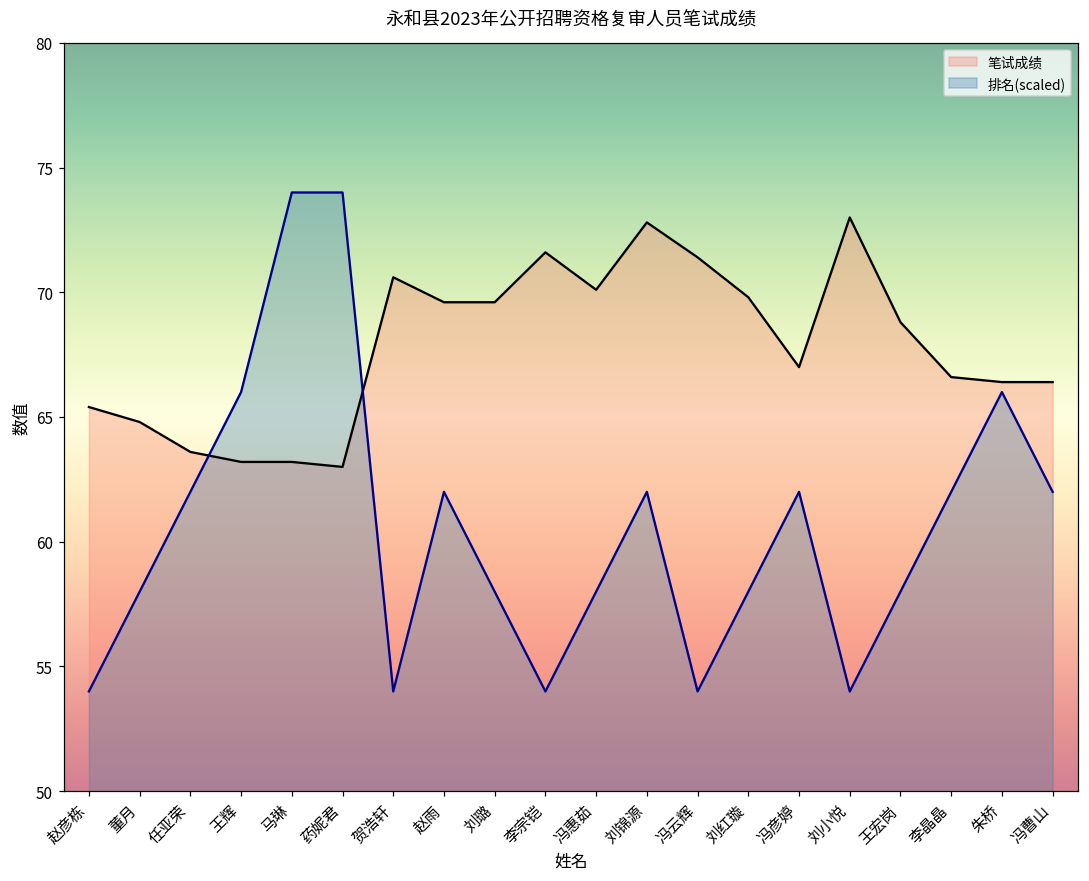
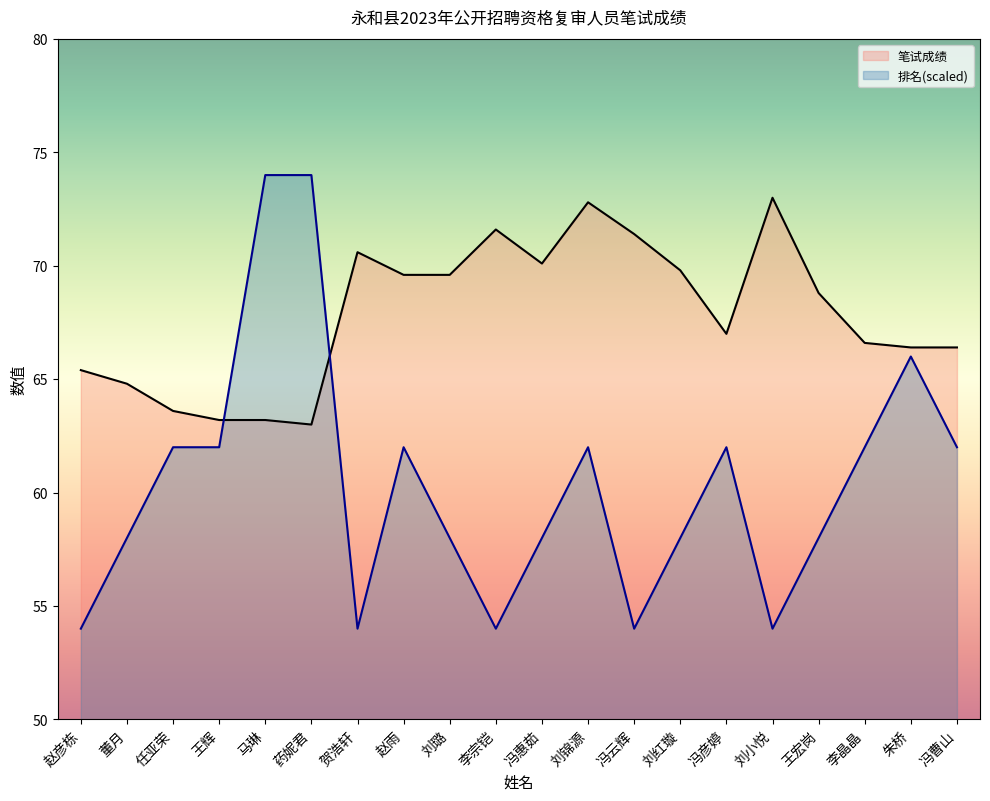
  {
    "笔试成绩": {
      "赵彦栋": 65.4,
      "董月": 64.8,
      "任亚荣": 63.6,
      "王辉": 63.2,
      "马琳": 63.2,
      "药妮君": 63.0,
      "贺浩轩": 70.6,
      "赵雨": 69.6,
      "刘璐": 69.6,
      "李宗铠": 71.6,
      "冯惠茹": 70.1,
      "刘锦源": 72.8,
      "冯云辉": 71.4,
      "刘红璇": 69.8,
      "冯彦婷": 67.0,
      "刘小悦": 73.0,
      "王宏岗": 68.8,
      "李晶晶": 66.6,
      "朱桥": 66.4,
      "冯曹山": 66.4
    },
    "排名(scaled)": {
      "赵彦栋": 54.0,
      "董月": 58.0,
      "任亚荣": 62.0,
-     "王辉": 66.0,
+     "王辉": 62.0,
      "马琳": 74.0,
      "药妮君": 74.0,
      "贺浩轩": 54.0,
      "赵雨": 62.0,
      "刘璐": 58.0,
      "李宗铠": 54.0,
      "冯惠茹": 58.0,
      "刘锦源": 62.0,
      "冯云辉": 54.0,
      "刘红璇": 58.0,
      "冯彦婷": 62.0,
      "刘小悦": 54.0,
      "王宏岗": 58.0,
      "李晶晶": 62.0,
      "朱桥": 66.0,
      "冯曹山": 62.0
    }
  }
